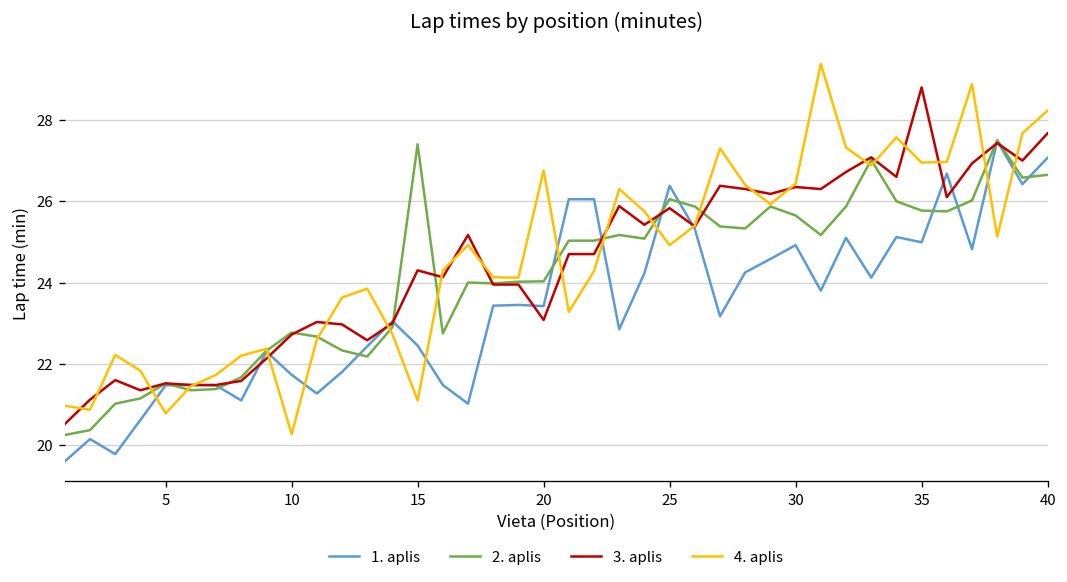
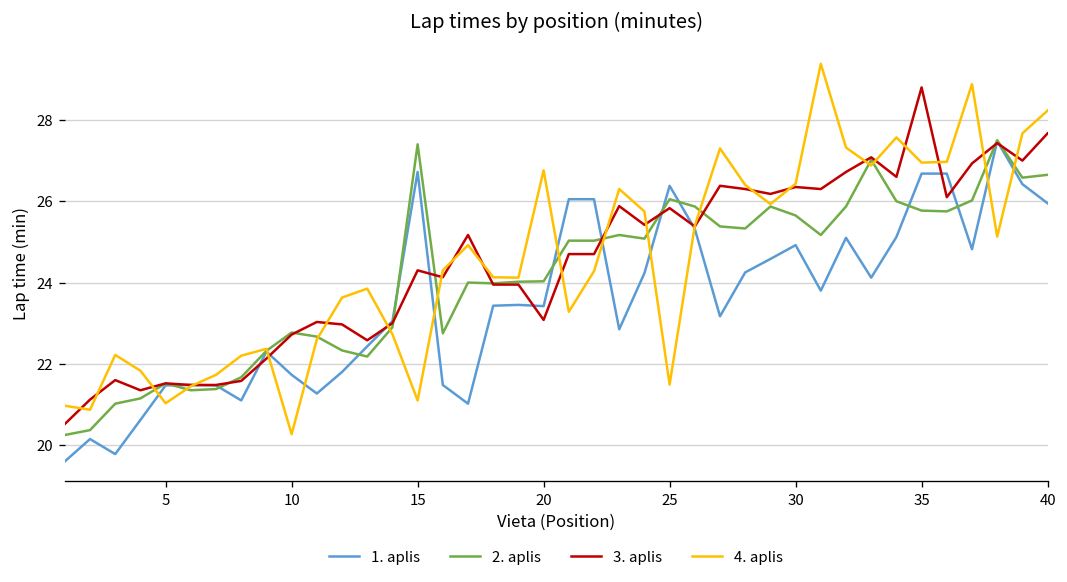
  {
    "1. aplis": {
      "10": 21.7,
-     "15": 22.5,
+     "15": 26.7,
      "20": 23.4,
      "25": 26.4,
      "30": 24.9,
-     "35": 25.0,
-     "40": 27.1
+     "35": 26.7,
+     "40": 26.0
    },
    "2. aplis": {
      "15": 27.4,
      "20": 24.0,
      "25": 26.1,
      "30": 25.7,
      "35": 25.8,
      "40": 26.7
    },
    "3. aplis": {
      "15": 24.3,
      "20": 23.1,
      "25": 25.8,
      "30": 26.4,
      "35": 28.8,
      "40": 27.7
    },
    "4. aplis": {
-     "5": 20.8,
+     "5": 21.0,
      "10": 20.3,
      "15": 21.1,
      "20": 26.8,
-     "25": 24.9,
+     "25": 21.5,
      "30": 26.4,
      "35": 27.0,
      "40": 28.2
    }
  }
